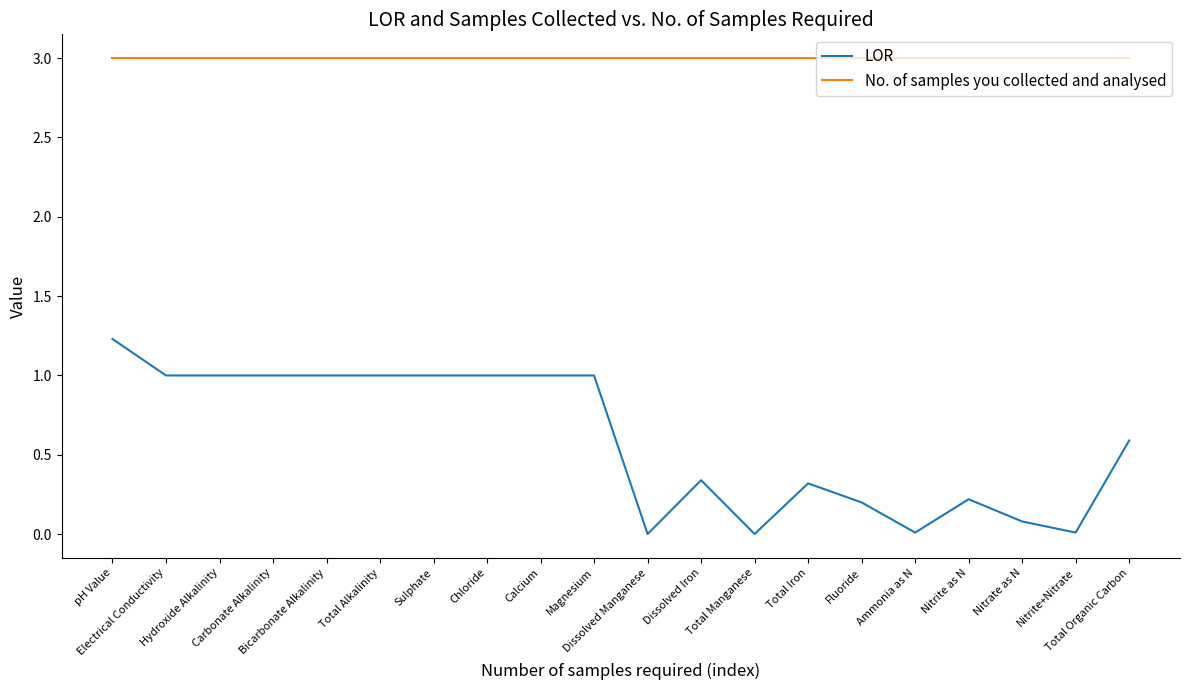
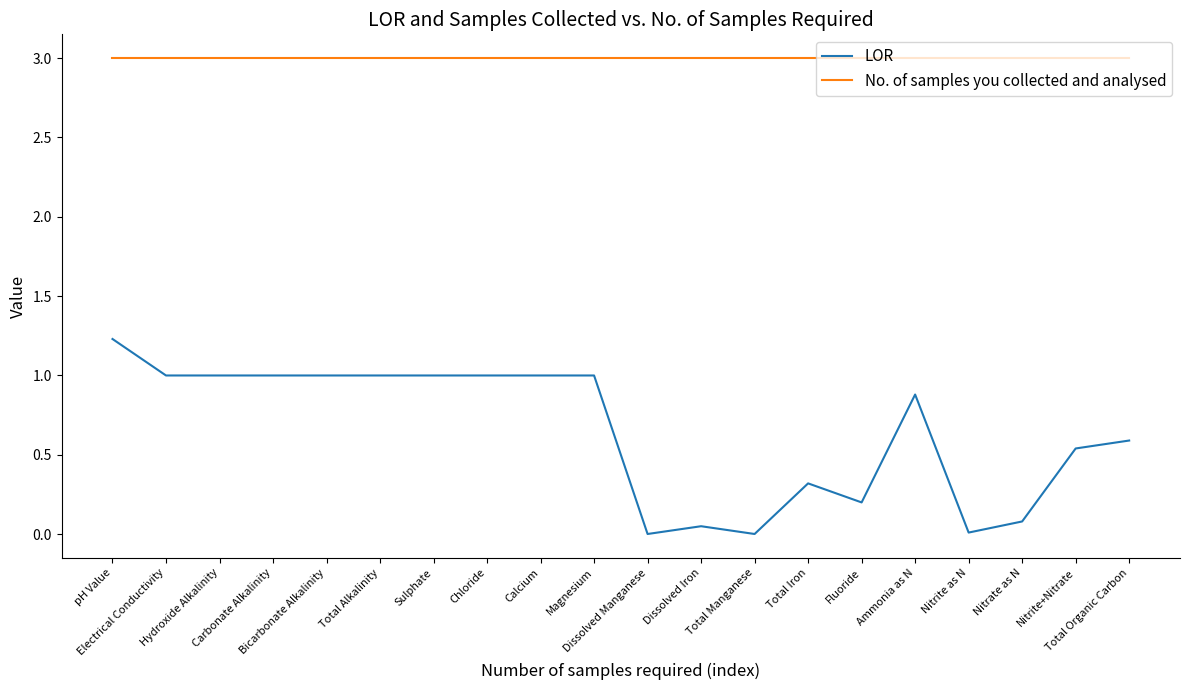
  {
    "LOR": {
      "pH Value": 1.23,
      "Electrical Conductivity": 1.00,
      "Hydroxide Alkalinity": 1.00,
      "Carbonate Alkalinity": 1.00,
      "Bicarbonate Alkalinity": 1.00,
      "Total Alkalinity": 1.00,
      "Sulphate": 1.00,
      "Chloride": 1.00,
      "Calcium": 1.00,
      "Magnesium": 1.00,
      "Dissolved Manganese": 0.00,
-     "Dissolved Iron": 0.34,
+     "Dissolved Iron": 0.05,
      "Total Manganese": 0.00,
      "Total Iron": 0.32,
      "Fluoride": 0.20,
-     "Ammonia as N": 0.01,
-     "Nitrite as N": 0.22,
+     "Ammonia as N": 0.88,
+     "Nitrite as N": 0.01,
      "Nitrate as N": 0.08,
-     "Nitrite+Nitrate": 0.01,
+     "Nitrite+Nitrate": 0.54,
      "Total Organic Carbon": 0.59
    },
    "No. of samples you collected and analysed": {
      "pH Value": 3.00,
      "Electrical Conductivity": 3.00,
      "Hydroxide Alkalinity": 3.00,
      "Carbonate Alkalinity": 3.00,
      "Bicarbonate Alkalinity": 3.00,
      "Total Alkalinity": 3.00,
      "Sulphate": 3.00,
      "Chloride": 3.00,
      "Calcium": 3.00,
      "Magnesium": 3.00,
      "Dissolved Manganese": 3.00,
      "Dissolved Iron": 3.00,
      "Total Manganese": 3.00,
      "Total Iron": 3.00
    }
  }
